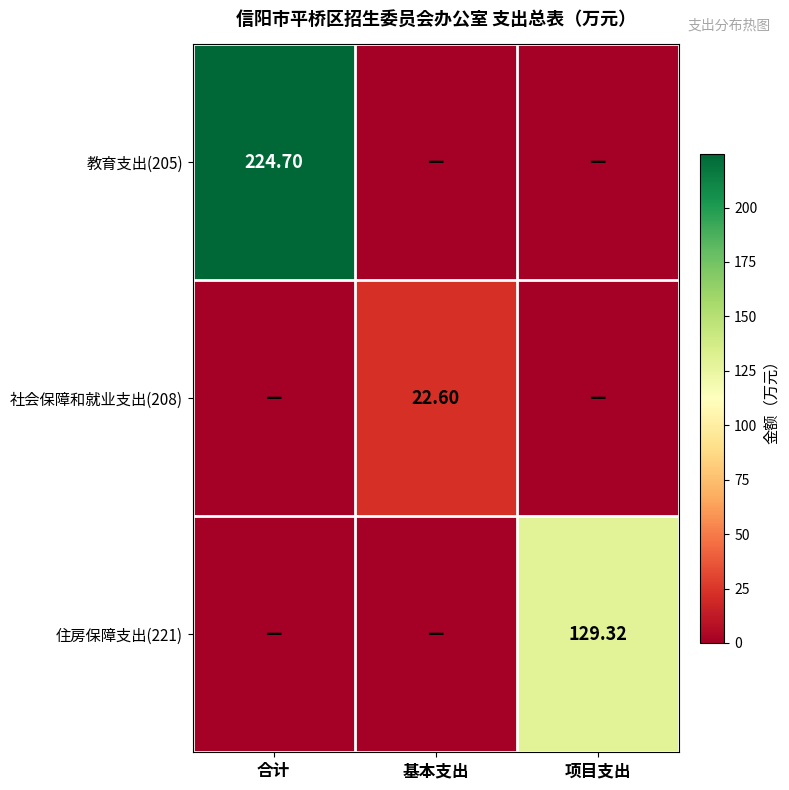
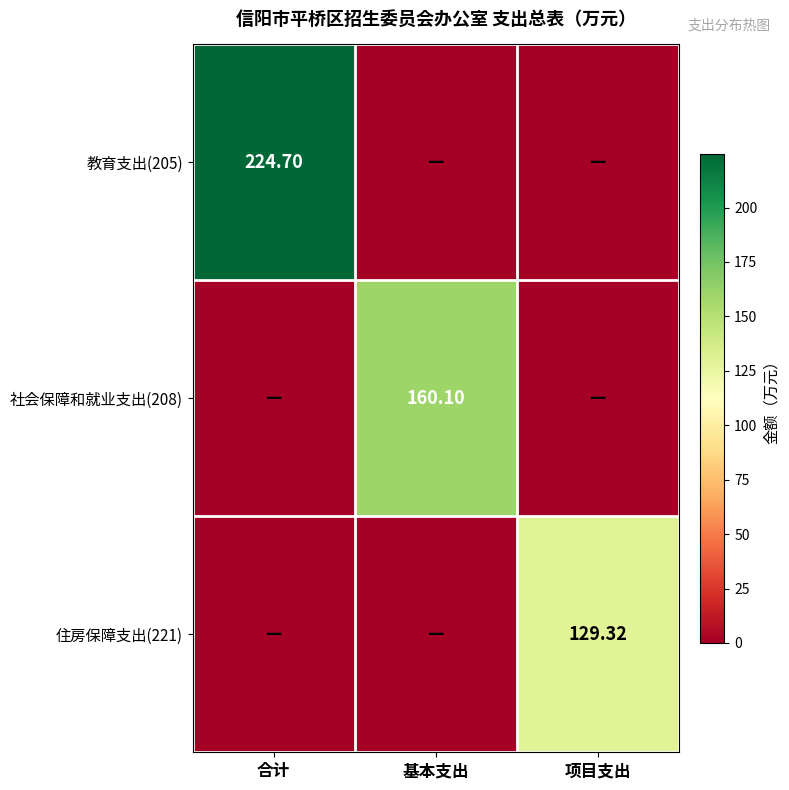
  {
    "教育支出(205)": {
      "合计": 224.70
    },
    "社会保障和就业支出(208)": {
-     "基本支出": 22.60
+     "基本支出": 160.10
    },
    "住房保障支出(221)": {
      "项目支出": 129.32
    }
  }
